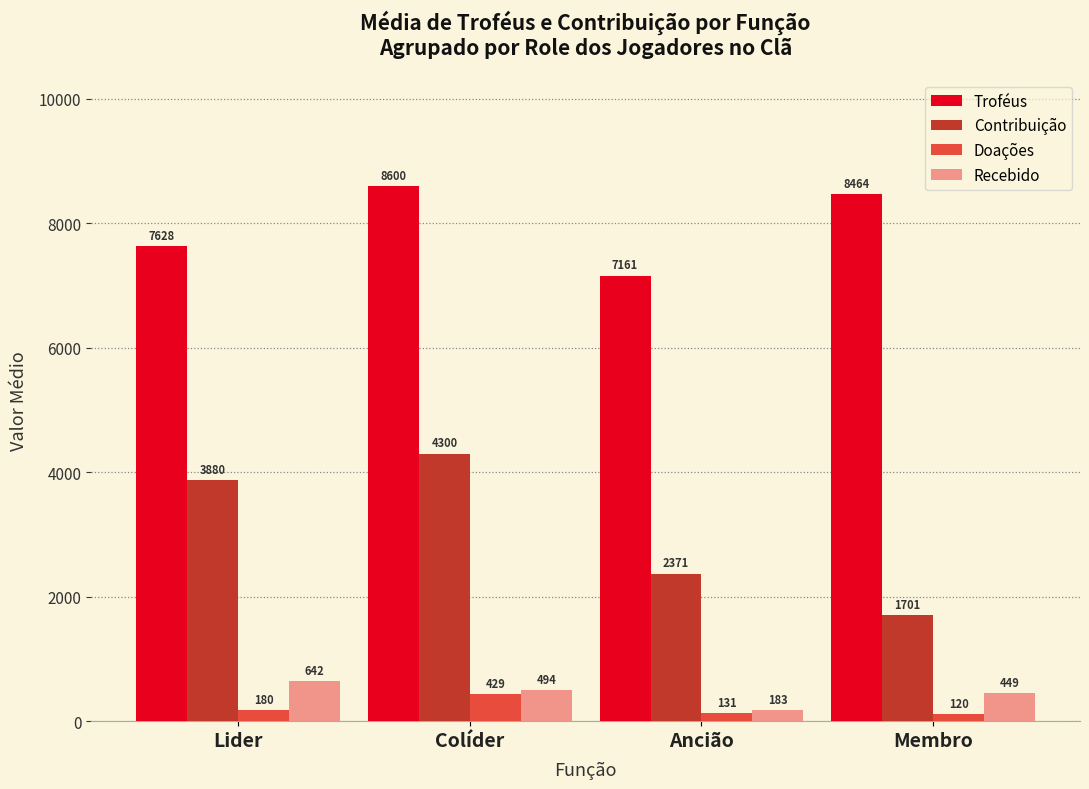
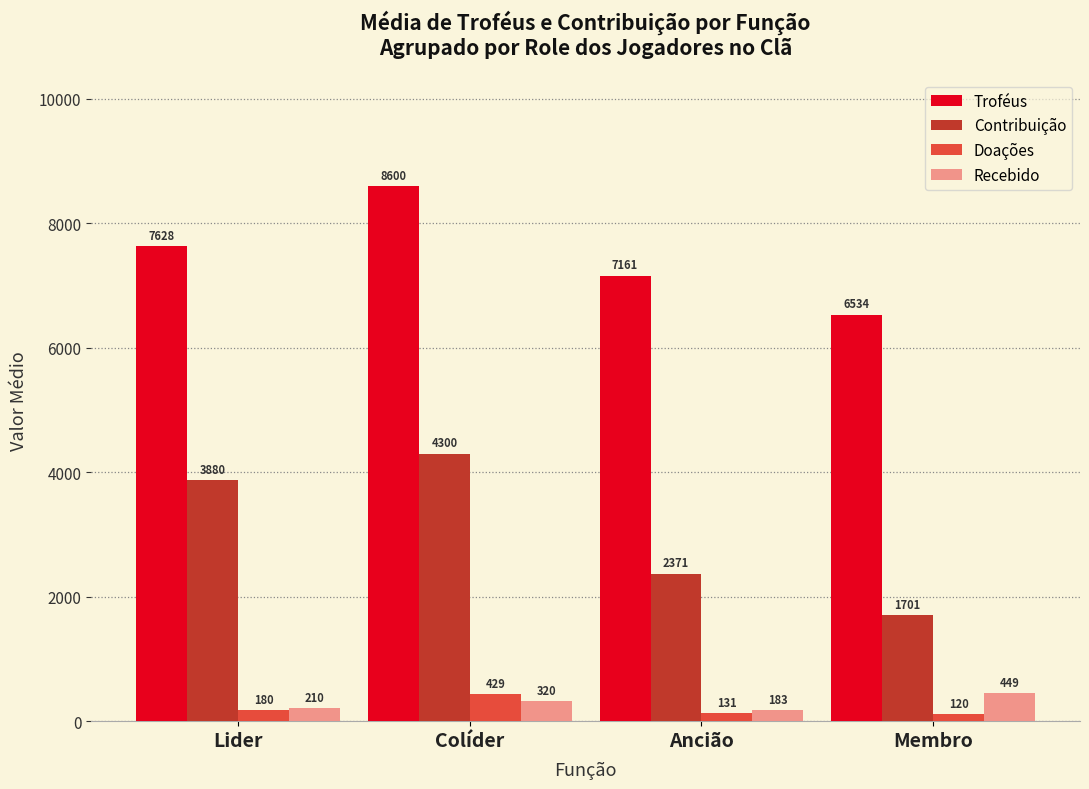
  {
    "Troféus": {
      "Lider": 7628,
      "Colíder": 8600,
      "Ancião": 7161,
-     "Membro": 8464
+     "Membro": 6534
    },
    "Recebido": {
-     "Lider": 642,
-     "Colíder": 494,
+     "Lider": 210,
+     "Colíder": 320,
      "Ancião": 183,
      "Membro": 449
    }
  }
